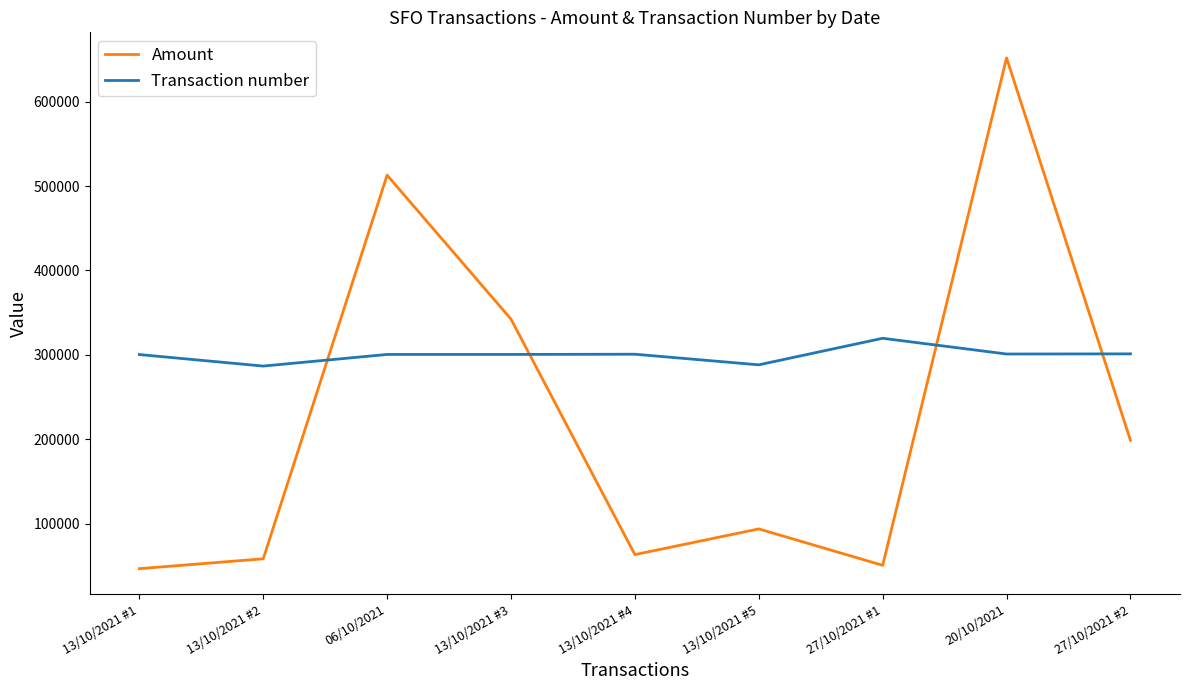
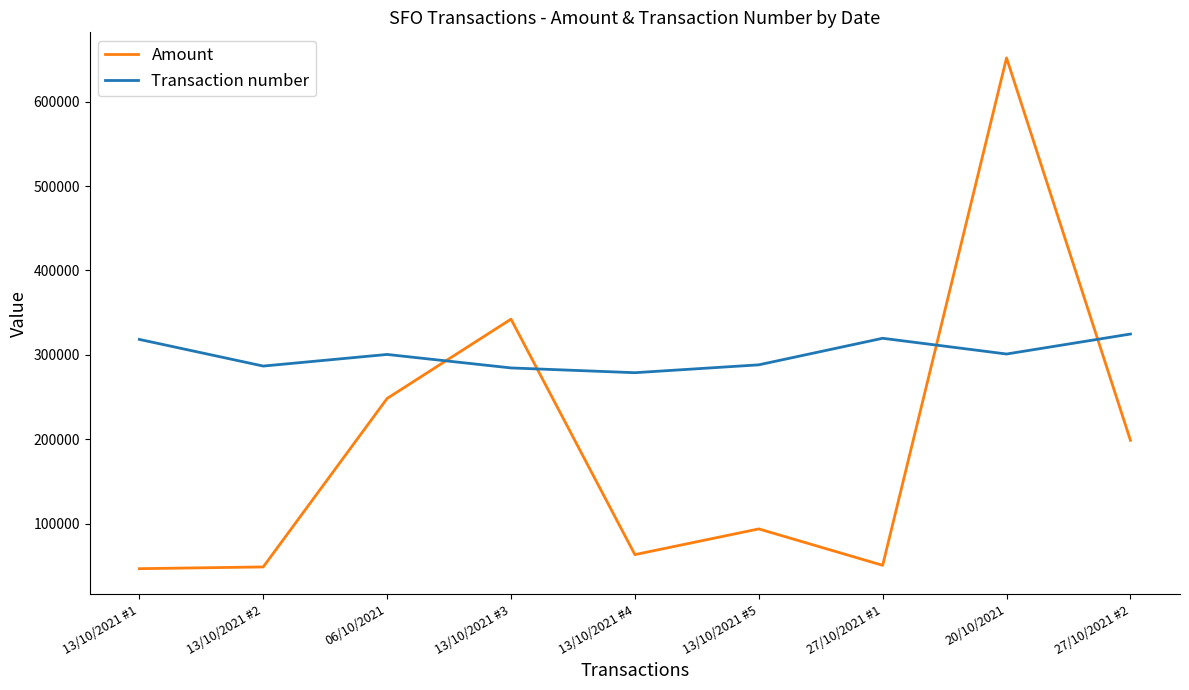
  {
    "Amount": {
      "13/10/2021 #1": 50000,
-     "13/10/2021 #2": 60000,
-     "06/10/2021": 510000,
+     "13/10/2021 #2": 50000,
+     "06/10/2021": 250000,
      "13/10/2021 #3": 340000,
      "13/10/2021 #4": 60000,
      "13/10/2021 #5": 90000,
      "27/10/2021 #1": 50000,
      "20/10/2021": 650000,
      "27/10/2021 #2": 200000
    },
    "Transaction number": {
-     "13/10/2021 #1": 300000,
+     "13/10/2021 #1": 320000,
      "13/10/2021 #2": 290000,
      "06/10/2021": 300000,
-     "13/10/2021 #3": 300000,
-     "13/10/2021 #4": 300000,
+     "13/10/2021 #3": 280000,
+     "13/10/2021 #4": 280000,
      "13/10/2021 #5": 290000,
      "27/10/2021 #1": 320000,
      "20/10/2021": 300000,
-     "27/10/2021 #2": 300000
+     "27/10/2021 #2": 320000
    }
  }
